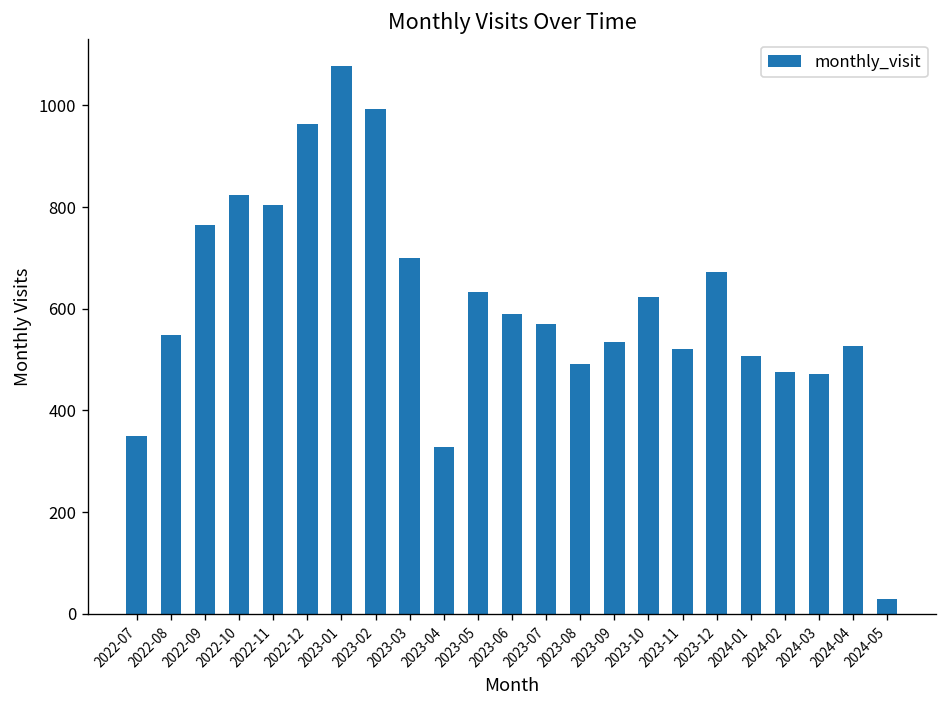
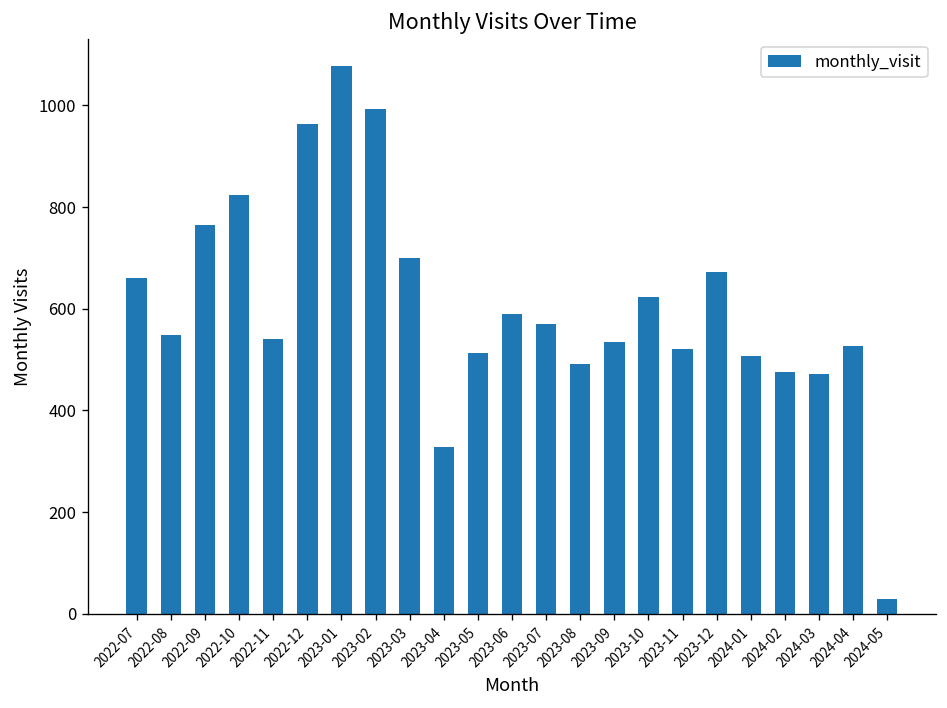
  {
-   "2022-07": 350,
+   "2022-07": 660,
    "2022-08": 550,
    "2022-09": 760,
    "2022-10": 820,
-   "2022-11": 800,
+   "2022-11": 540,
    "2022-12": 960,
    "2023-01": 1080,
    "2023-02": 990,
    "2023-03": 700,
    "2023-04": 330,
-   "2023-05": 630,
+   "2023-05": 510,
    "2023-06": 590,
    "2023-07": 570,
    "2023-08": 490,
    "2023-09": 530,
    "2023-10": 620,
    "2023-11": 520,
    "2023-12": 670,
    "2024-01": 510,
    "2024-02": 480,
    "2024-03": 470,
    "2024-04": 530,
    "2024-05": 30
  }
